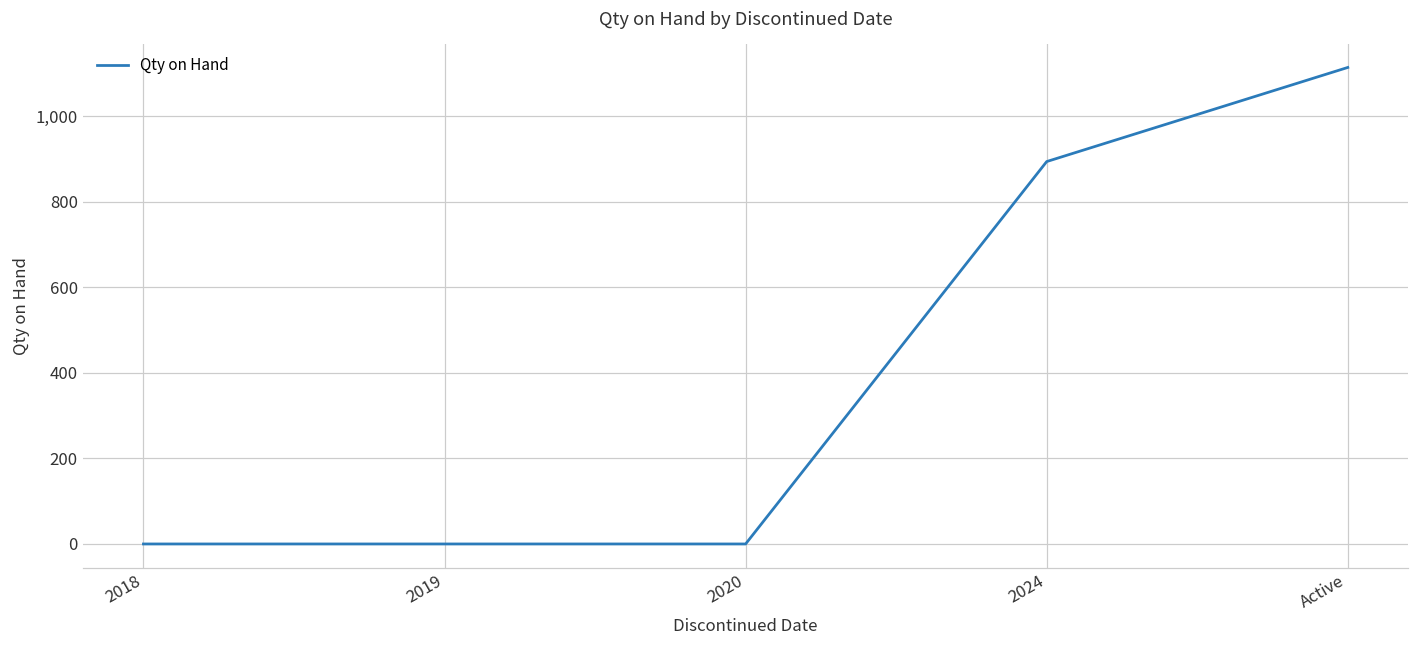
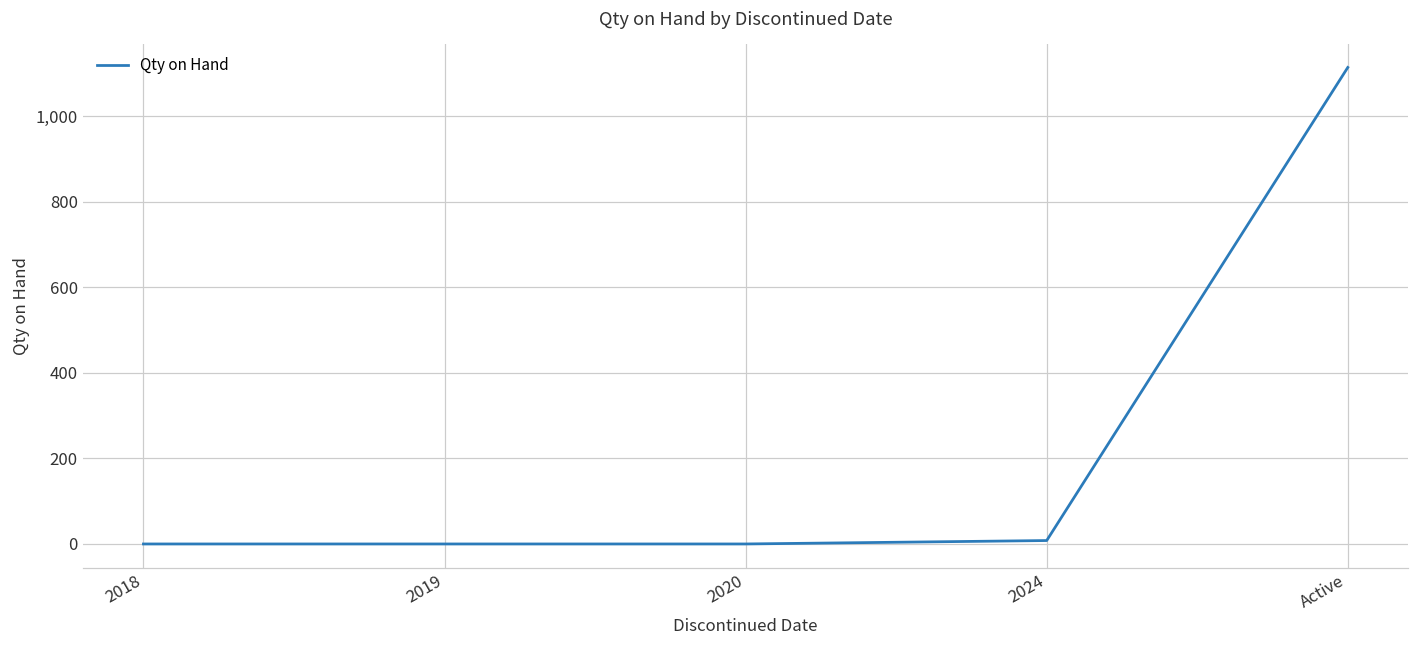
  {
    "2018": "0",
    "2019": "0",
    "2020": "0",
-   "2024": "890",
+   "2024": "10",
    "Active": "1,110"
  }
